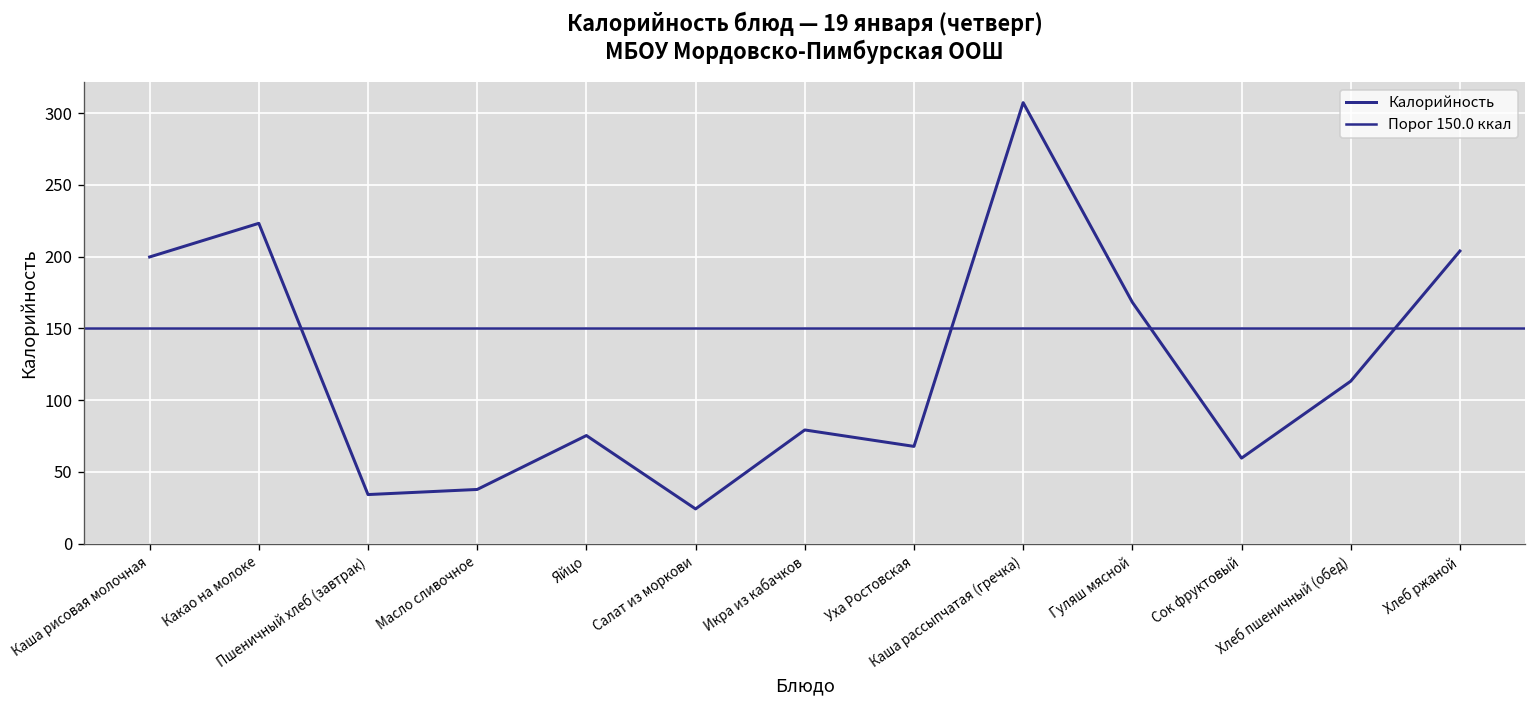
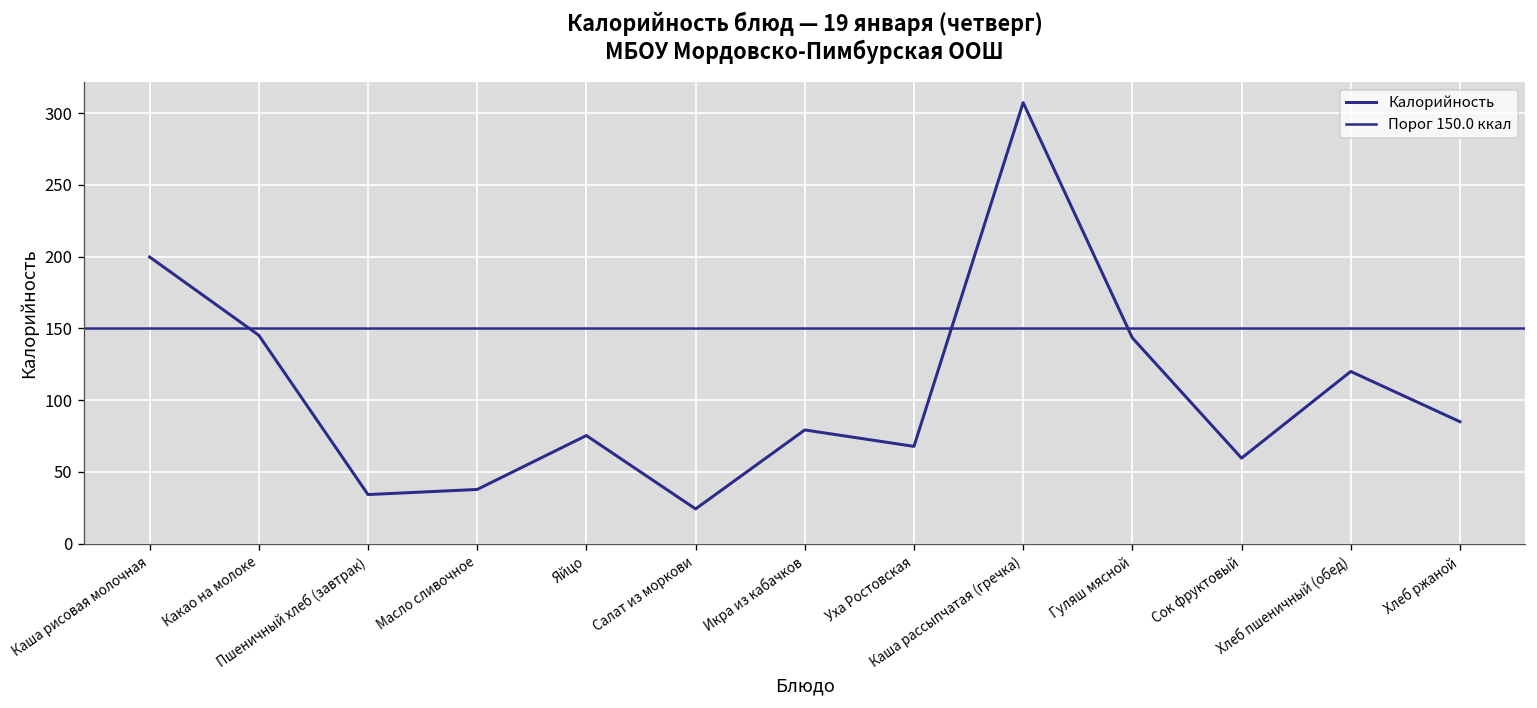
  {
    "Каша рисовая молочная": 200,
-   "Какао на молоке": 223,
+   "Какао на молоке": 145,
    "Пшеничный хлеб (завтрак)": 34,
    "Масло сливочное": 38,
    "Яйцо": 75,
    "Салат из моркови": 24,
    "Икра из кабачков": 79,
    "Уха Ростовская": 68,
    "Каша рассыпчатая (гречка)": 307,
-   "Гуляш мясной": 168,
+   "Гуляш мясной": 143,
    "Сок фруктовый": 60,
-   "Хлеб пшеничный (обед)": 113,
-   "Хлеб ржаной": 204
+   "Хлеб пшеничный (обед)": 120,
+   "Хлеб ржаной": 85
  }
